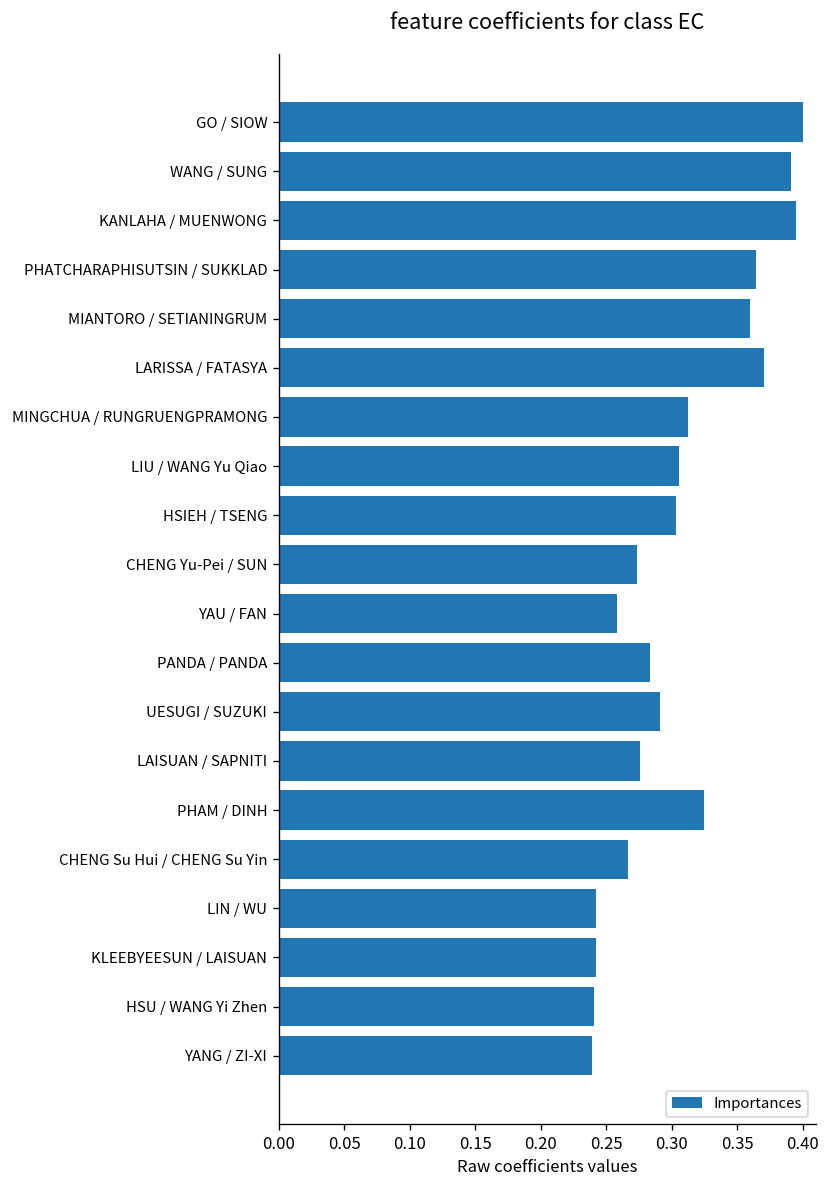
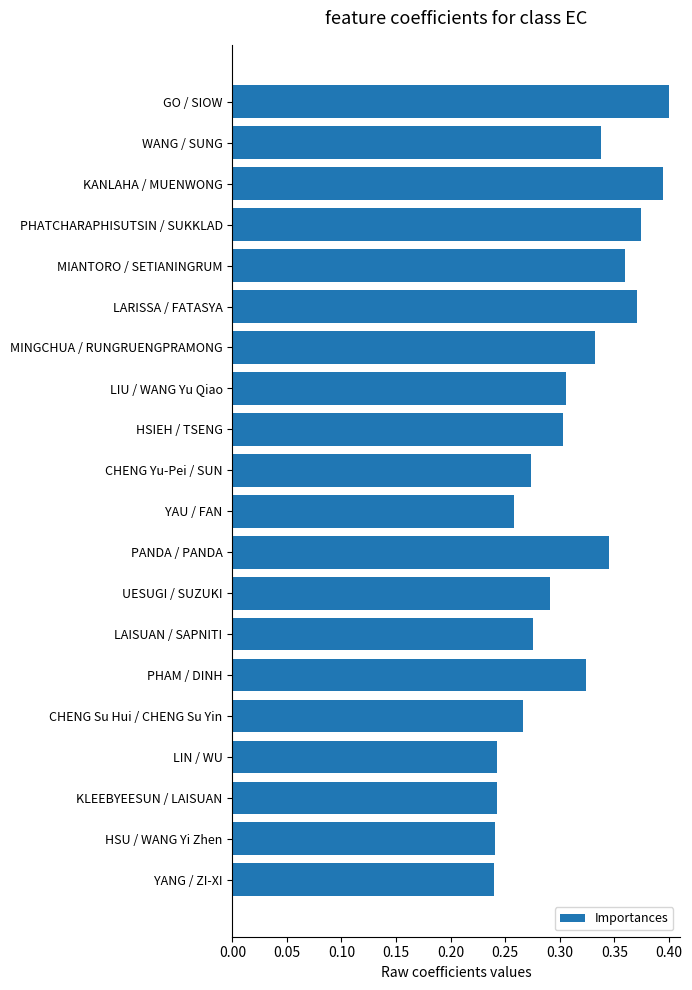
  {
    "GO / SIOW": 0.400,
-   "WANG / SUNG": 0.391,
+   "WANG / SUNG": 0.338,
    "KANLAHA / MUENWONG": 0.395,
-   "PHATCHARAPHISUTSIN / SUKKLAD": 0.365,
+   "PHATCHARAPHISUTSIN / SUKKLAD": 0.375,
    "MIANTORO / SETIANINGRUM": 0.360,
    "LARISSA / FATASYA": 0.371,
-   "MINGCHUA / RUNGRUENGPRAMONG": 0.313,
+   "MINGCHUA / RUNGRUENGPRAMONG": 0.333,
    "LIU / WANG Yu Qiao": 0.306,
    "HSIEH / TSENG": 0.303,
    "CHENG Yu-Pei / SUN": 0.274,
    "YAU / FAN": 0.258,
-   "PANDA / PANDA": 0.284,
+   "PANDA / PANDA": 0.345,
    "UESUGI / SUZUKI": 0.291,
    "LAISUAN / SAPNITI": 0.276,
    "PHAM / DINH": 0.325,
    "CHENG Su Hui / CHENG Su Yin": 0.267,
    "LIN / WU": 0.242,
    "KLEEBYEESUN / LAISUAN": 0.242,
    "HSU / WANG Yi Zhen": 0.241,
    "YANG / ZI-XI": 0.239
  }
